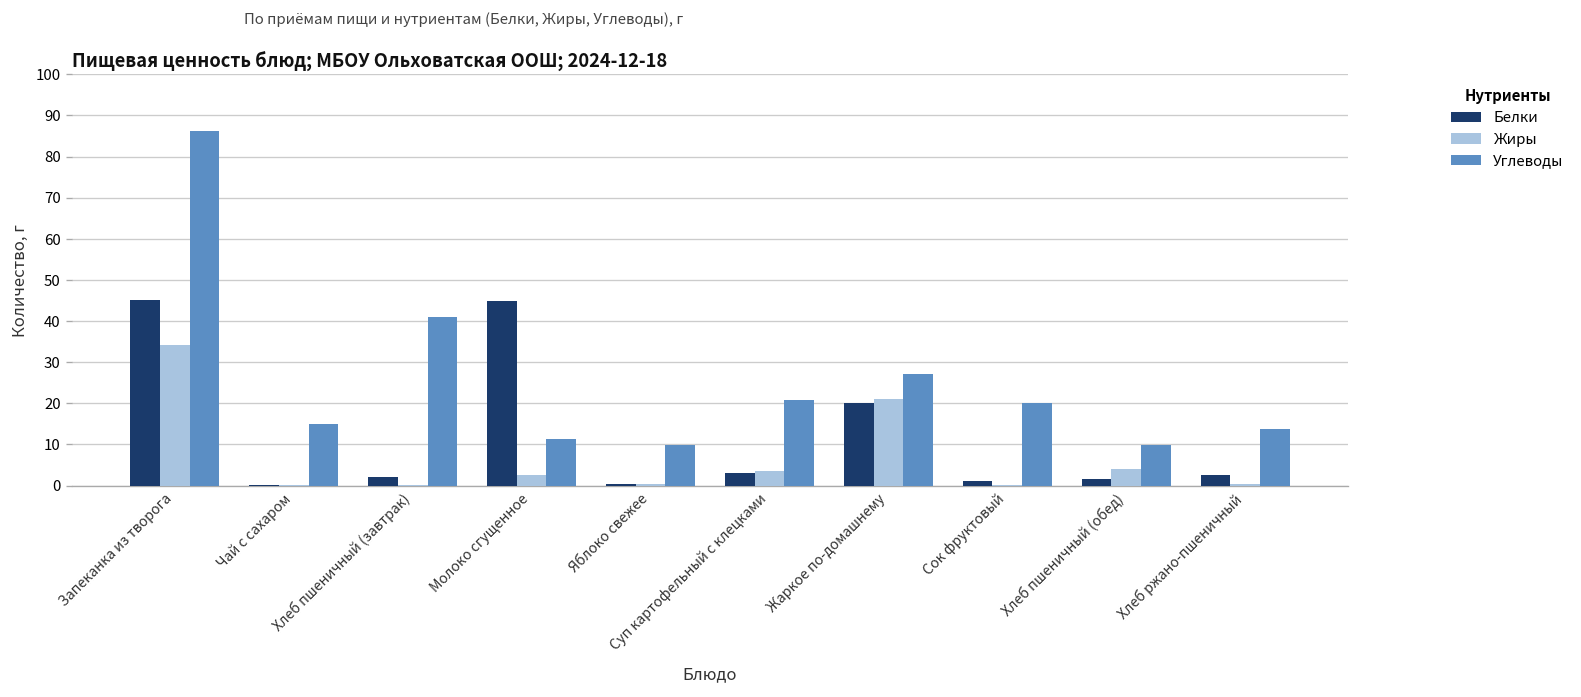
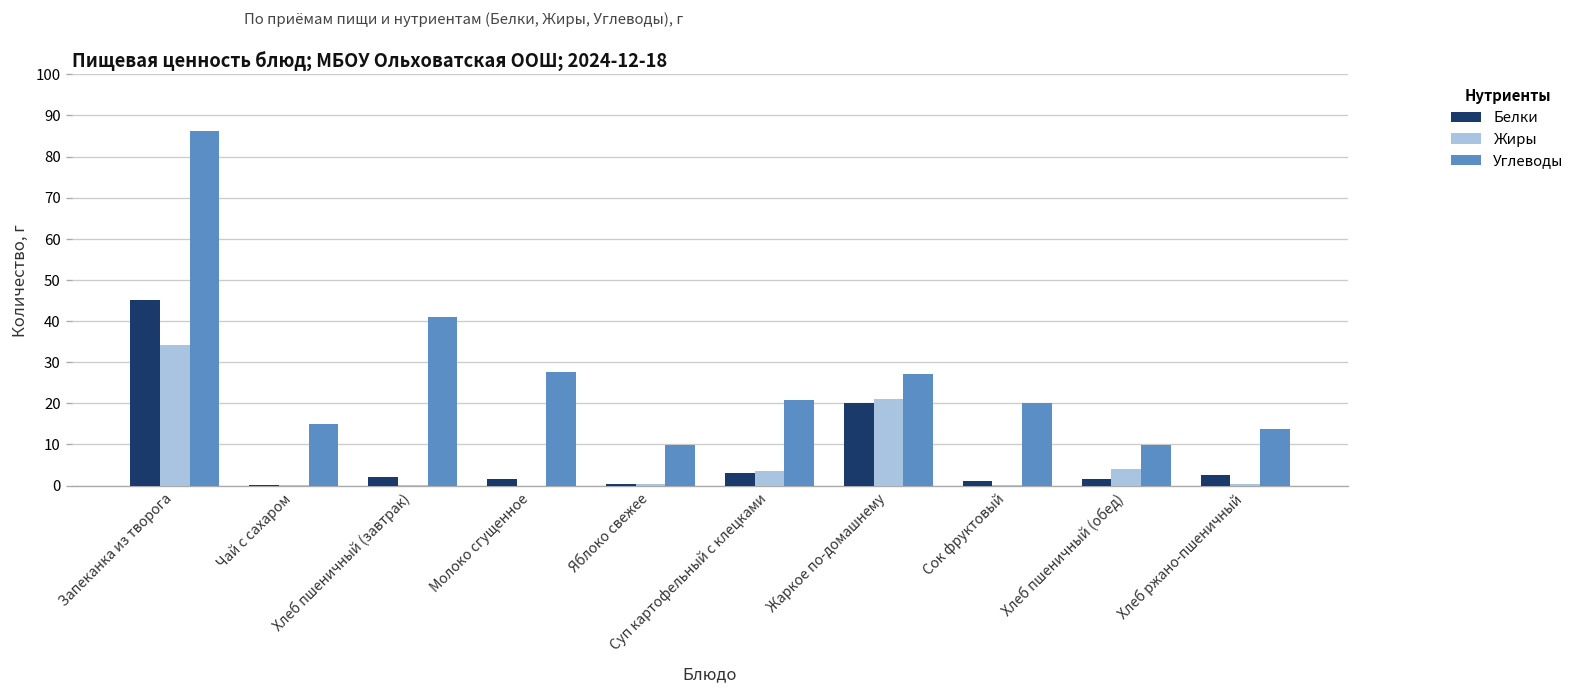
  {
    "Белки": {
      "Запеканка из творога": 45,
      "Хлеб пшеничный (завтрак)": 2,
-     "Молоко сгущенное": 45,
+     "Молоко сгущенное": 2,
      "Суп картофельный с клецками": 3,
      "Жаркое по-домашнему": 20,
      "Сок фруктовый": 1,
      "Хлеб пшеничный (обед)": 2,
      "Хлеб ржано-пшеничный": 3
    },
    "Жиры": {
      "Запеканка из творога": 34,
-     "Молоко сгущенное": 3,
+     "Молоко сгущенное": 0,
      "Суп картофельный с клецками": 4,
      "Жаркое по-домашнему": 21,
      "Хлеб пшеничный (обед)": 4
    },
    "Углеводы": {
      "Запеканка из творога": 86,
      "Чай с сахаром": 15,
      "Хлеб пшеничный (завтрак)": 41,
-     "Молоко сгущенное": 11,
+     "Молоко сгущенное": 28,
      "Яблоко свежее": 10,
      "Суп картофельный с клецками": 21,
      "Жаркое по-домашнему": 27,
      "Сок фруктовый": 20,
      "Хлеб пшеничный (обед)": 10,
      "Хлеб ржано-пшеничный": 14
    }
  }
